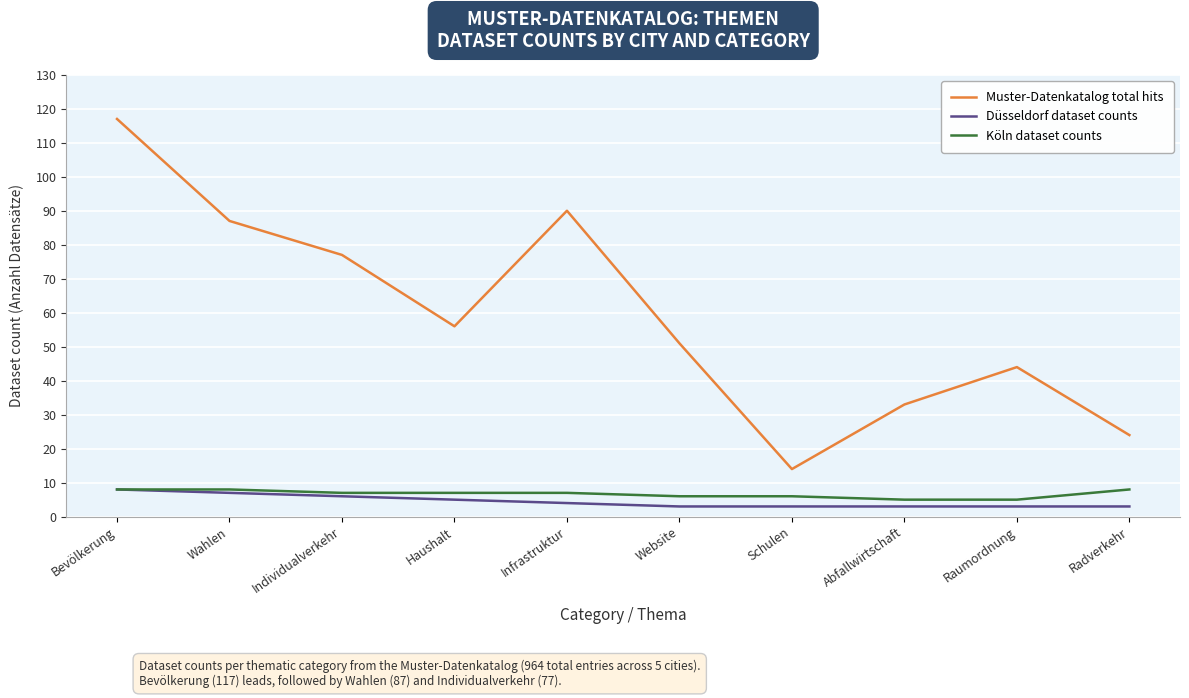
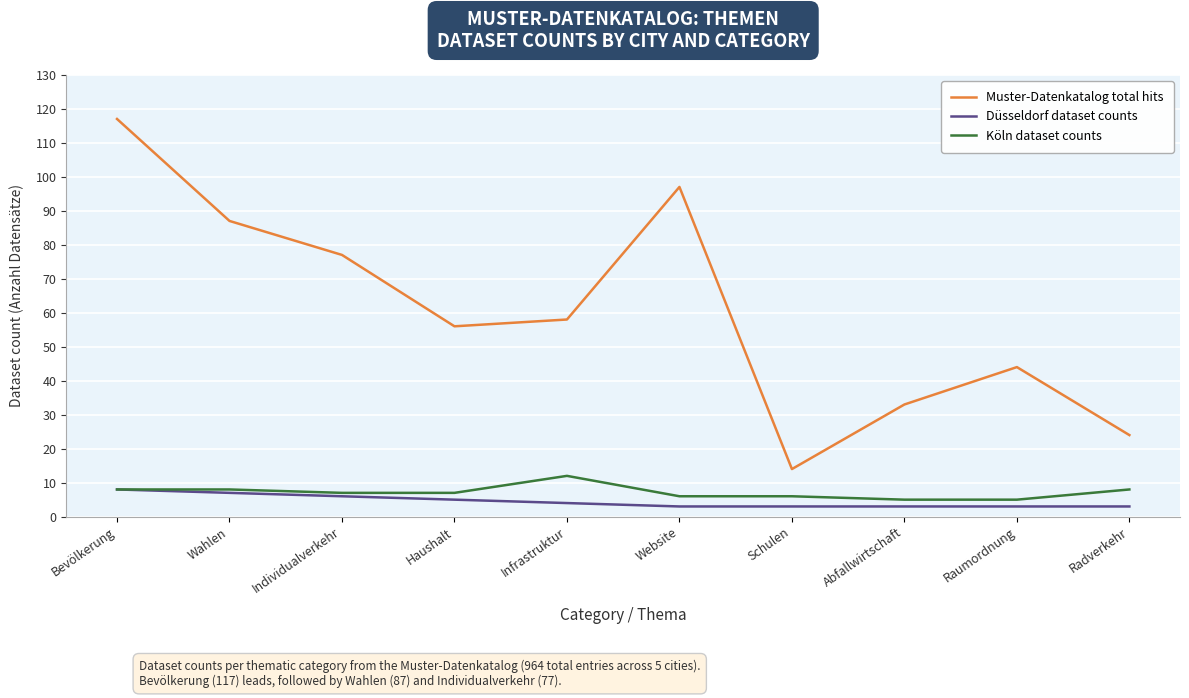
  {
    "Muster-Datenkatalog total hits": {
      "Bevölkerung": 117,
      "Wahlen": 87,
      "Individualverkehr": 77,
      "Haushalt": 56,
-     "Infrastruktur": 90,
-     "Website": 51,
+     "Infrastruktur": 58,
+     "Website": 97,
      "Schulen": 14,
      "Abfallwirtschaft": 33,
      "Raumordnung": 44,
      "Radverkehr": 24
    },
    "Düsseldorf dataset counts": {
      "Wahlen": 7,
      "Individualverkehr": 6,
      "Haushalt": 5,
      "Infrastruktur": 4,
      "Website": 3,
      "Schulen": 3,
      "Abfallwirtschaft": 3,
      "Raumordnung": 3,
      "Radverkehr": 3
    },
    "Köln dataset counts": {
      "Wahlen": 8,
      "Individualverkehr": 7,
      "Haushalt": 7,
-     "Infrastruktur": 7,
+     "Infrastruktur": 12,
      "Website": 6,
      "Schulen": 6,
      "Abfallwirtschaft": 5,
      "Raumordnung": 5,
      "Radverkehr": 8
    }
  }
